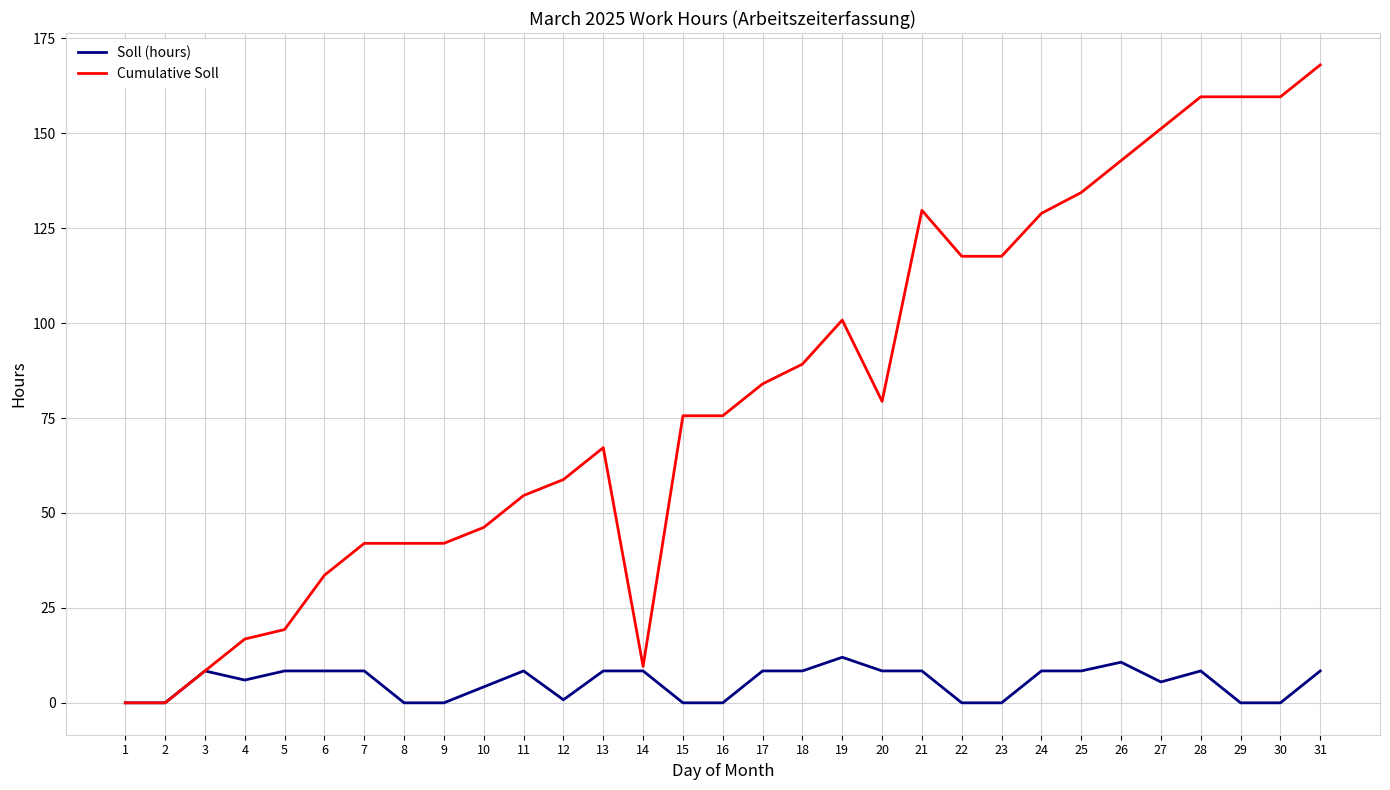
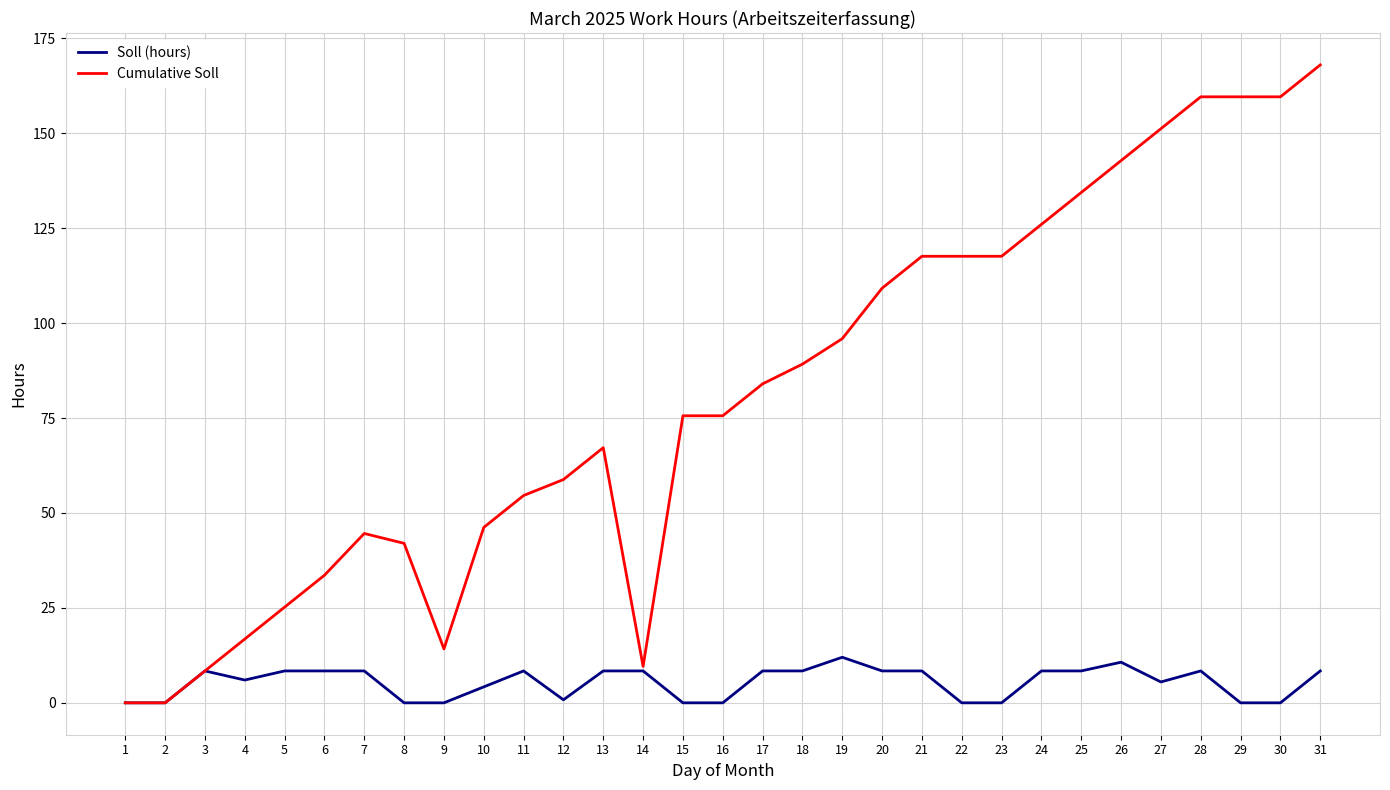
  {
    "Soll (hours)": {
      "4": 6,
      "5": 8,
      "6": 8,
      "7": 8,
      "8": 0,
      "9": 0,
      "10": 4,
      "11": 8,
      "12": 1,
      "13": 8,
      "14": 8,
      "15": 0,
      "16": 0,
      "17": 8,
      "18": 8,
      "19": 12,
      "20": 8,
      "21": 8,
      "22": 0,
      "23": 0,
      "24": 8,
      "25": 8,
      "26": 11,
      "27": 6,
      "28": 8,
      "29": 0,
      "30": 0,
      "31": 8
    },
    "Cumulative Soll": {
      "4": 17,
-     "5": 19,
+     "5": 25,
      "6": 34,
-     "7": 42,
+     "7": 45,
      "8": 42,
-     "9": 42,
+     "9": 14,
      "10": 46,
      "11": 55,
      "12": 59,
      "13": 67,
      "14": 10,
      "15": 76,
      "16": 76,
      "17": 84,
      "18": 89,
-     "19": 101,
-     "20": 79,
-     "21": 130,
+     "19": 96,
+     "20": 109,
+     "21": 118,
      "22": 118,
      "23": 118,
-     "24": 129,
+     "24": 126,
      "25": 134,
      "26": 143,
      "27": 151,
      "28": 160,
      "29": 160,
      "30": 160,
      "31": 168
    }
  }
